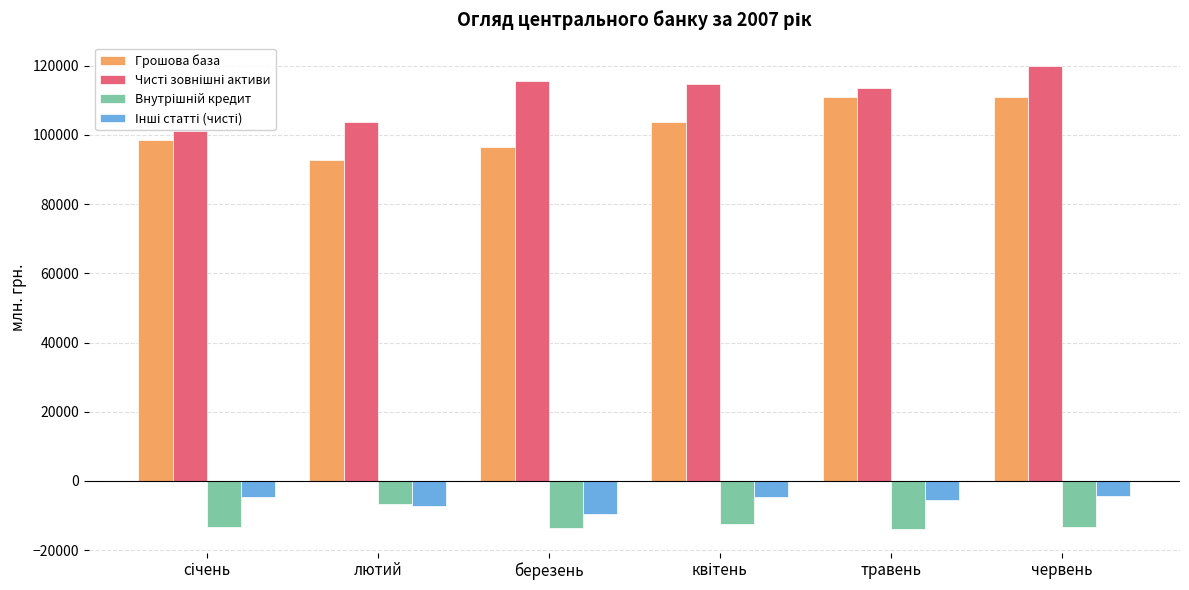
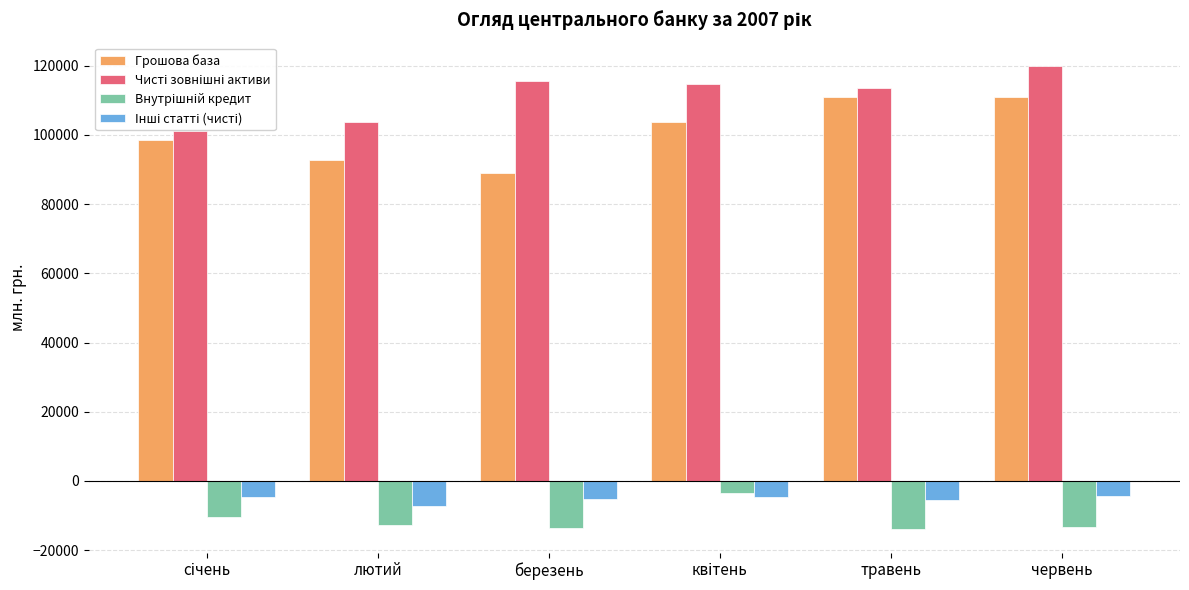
  {
    "Грошова база": {
      "січень": 98000,
      "лютий": 93000,
-     "березень": 96000,
+     "березень": 89000,
      "квітень": 104000,
      "травень": 111000,
      "червень": 111000
    },
    "Чисті зовнішні активи": {
      "січень": 101000,
      "лютий": 104000,
      "березень": 116000,
      "квітень": 115000,
      "травень": 114000,
      "червень": 120000
    },
    "Внутрішній кредит": {
-     "січень": -13000,
-     "лютий": -7000,
+     "січень": -10000,
+     "лютий": -13000,
      "березень": -14000,
-     "квітень": -12000,
+     "квітень": -4000,
      "травень": -14000,
      "червень": -13000
    },
    "Інші статті (чисті)": {
      "січень": -5000,
      "лютий": -7000,
-     "березень": -10000,
+     "березень": -5000,
      "квітень": -5000,
      "травень": -5000,
      "червень": -4000
    }
  }
